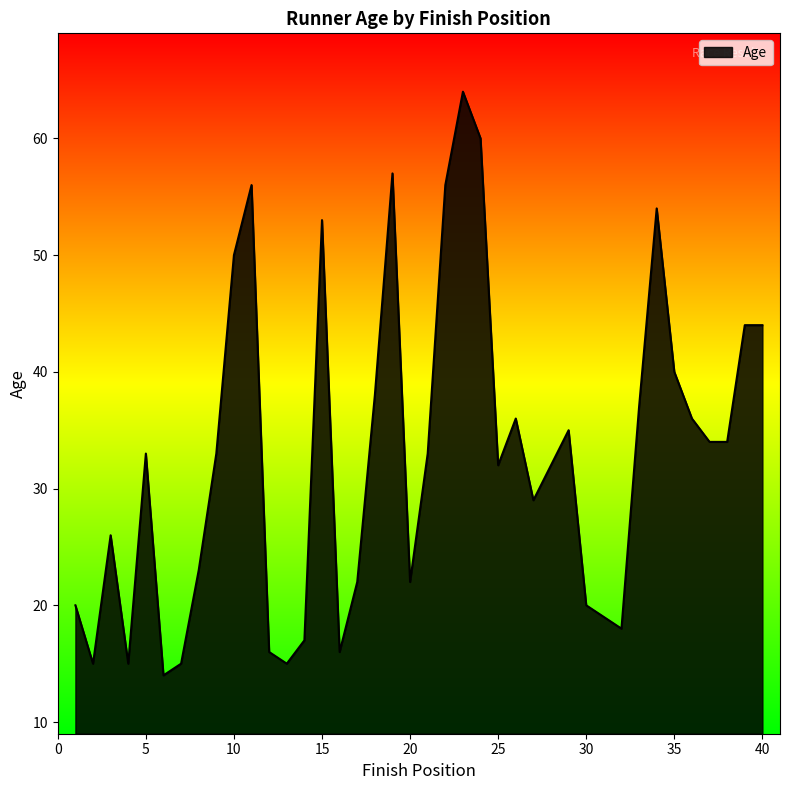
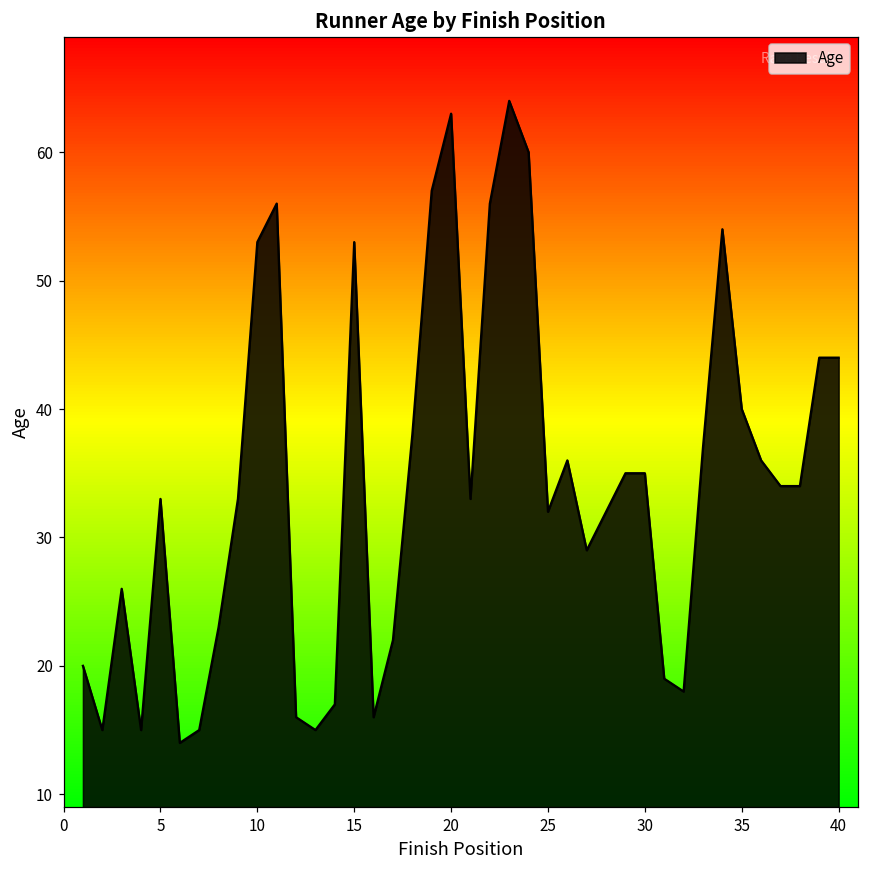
  {
    "5": 33,
-   "10": 50,
+   "10": 53,
    "15": 53,
-   "20": 22,
+   "20": 63,
    "25": 32,
-   "30": 20,
+   "30": 35,
    "35": 40,
    "40": 44
  }
